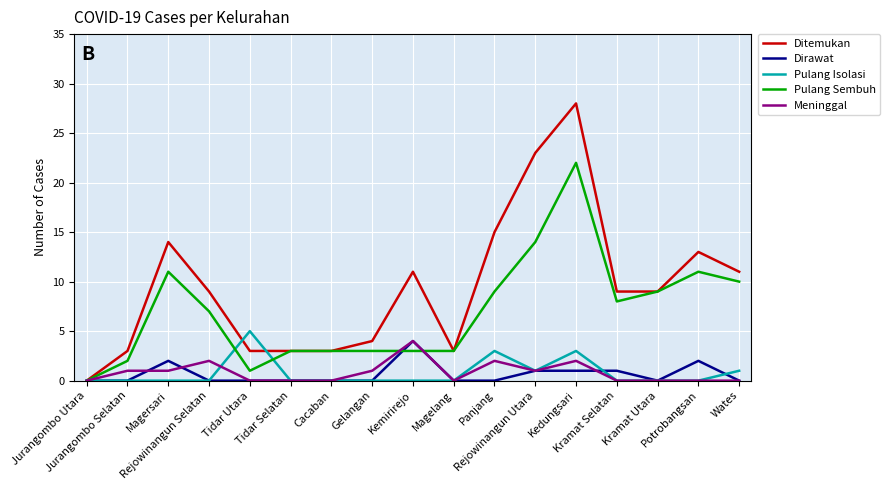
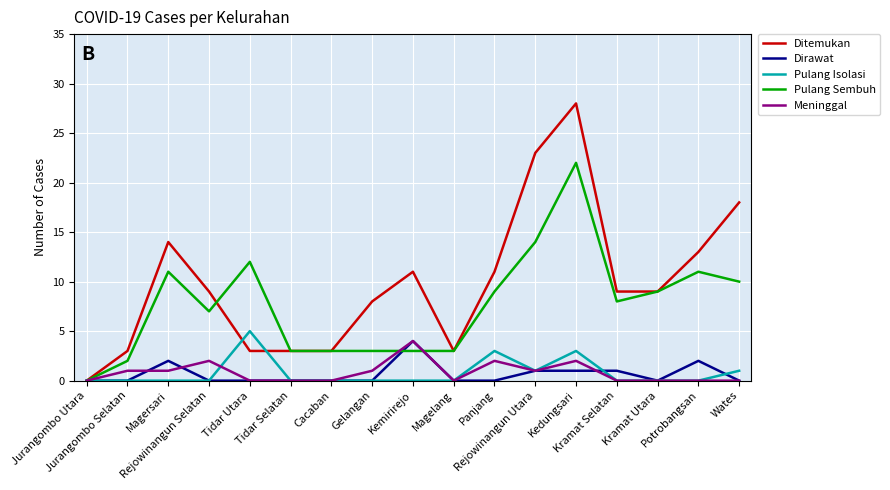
  {
    "Ditemukan": {
      "Jurangombo Selatan": 3,
      "Magersari": 14,
      "Rejowinangun Selatan": 9,
      "Tidar Utara": 3,
-     "Gelangan": 4,
+     "Gelangan": 8,
      "Kemirirejo": 11,
-     "Panjang": 15,
+     "Panjang": 11,
      "Rejowinangun Utara": 23,
      "Kedungsari": 28,
      "Kramat Selatan": 9,
      "Potrobangsan": 13,
-     "Wates": 11
+     "Wates": 18
    },
    "Dirawat": {
      "Magersari": 2,
      "Panjang": 0,
      "Kedungsari": 1,
      "Kramat Selatan": 1,
      "Potrobangsan": 2
    },
    "Pulang Isolasi": {
      "Magersari": 0,
      "Tidar Utara": 5,
      "Kemirirejo": 0,
      "Panjang": 3,
      "Kedungsari": 3,
      "Wates": 1
    },
    "Pulang Sembuh": {
      "Jurangombo Selatan": 2,
      "Magersari": 11,
      "Rejowinangun Selatan": 7,
-     "Tidar Utara": 1,
+     "Tidar Utara": 12,
      "Gelangan": 3,
      "Kemirirejo": 3,
      "Panjang": 9,
      "Rejowinangun Utara": 14,
      "Kedungsari": 22,
      "Kramat Selatan": 8,
      "Potrobangsan": 11,
      "Wates": 10
    },
    "Meninggal": {
      "Jurangombo Selatan": 1,
      "Magersari": 1,
      "Rejowinangun Selatan": 2,
      "Gelangan": 1,
      "Panjang": 2,
      "Kedungsari": 2
    }
  }
